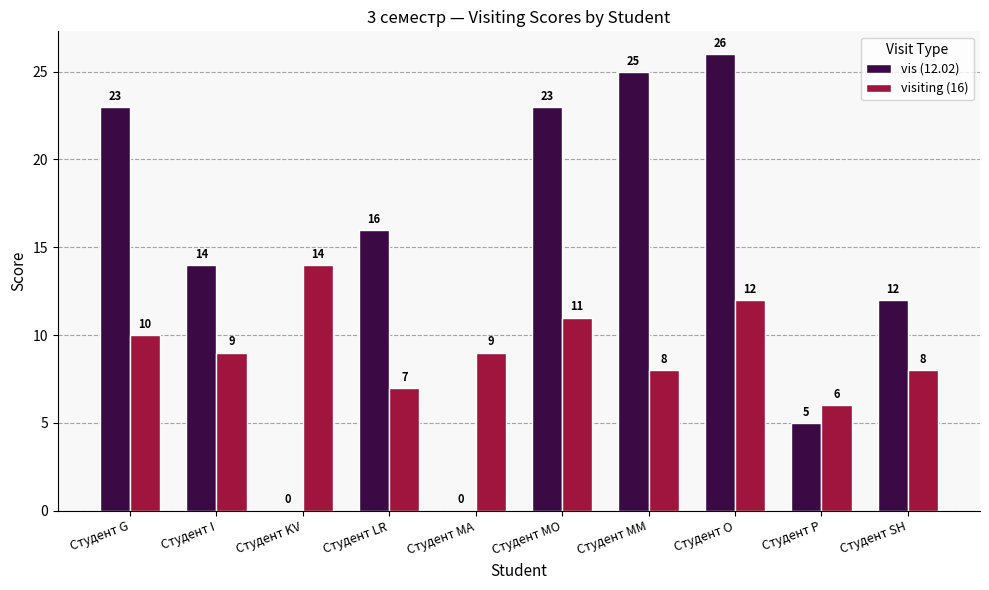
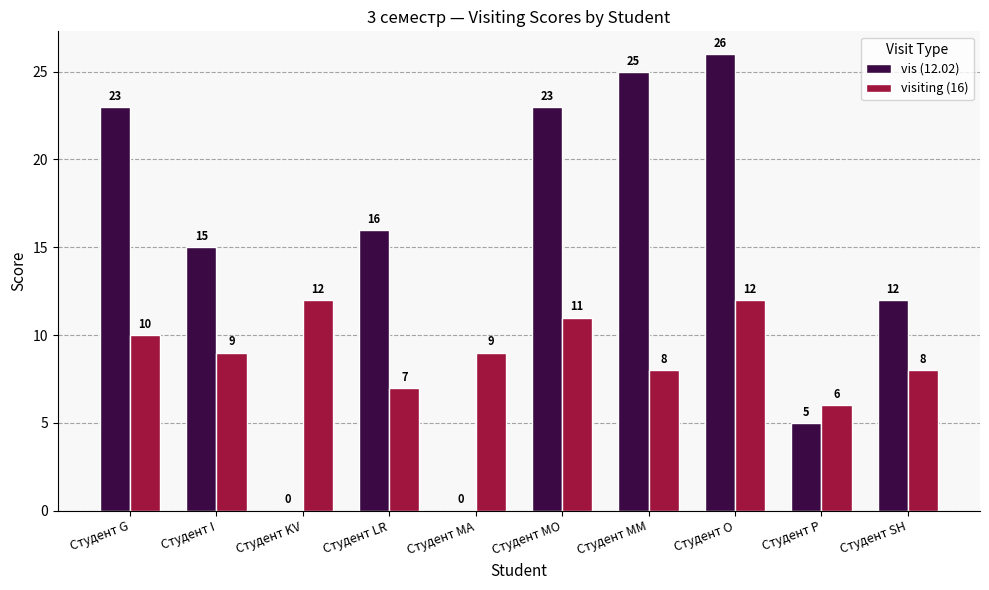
  {
    "vis (12.02)": {
      "Студент G": 23,
-     "Студент I": 14,
+     "Студент I": 15,
      "Студент KV": 0,
      "Студент LR": 16,
      "Студент MA": 0,
      "Студент MO": 23,
      "Студент MM": 25,
      "Студент O": 26,
      "Студент P": 5,
      "Студент SH": 12
    },
    "visiting (16)": {
      "Студент G": 10,
      "Студент I": 9,
-     "Студент KV": 14,
+     "Студент KV": 12,
      "Студент LR": 7,
      "Студент MA": 9,
      "Студент MO": 11,
      "Студент MM": 8,
      "Студент O": 12,
      "Студент P": 6,
      "Студент SH": 8
    }
  }
